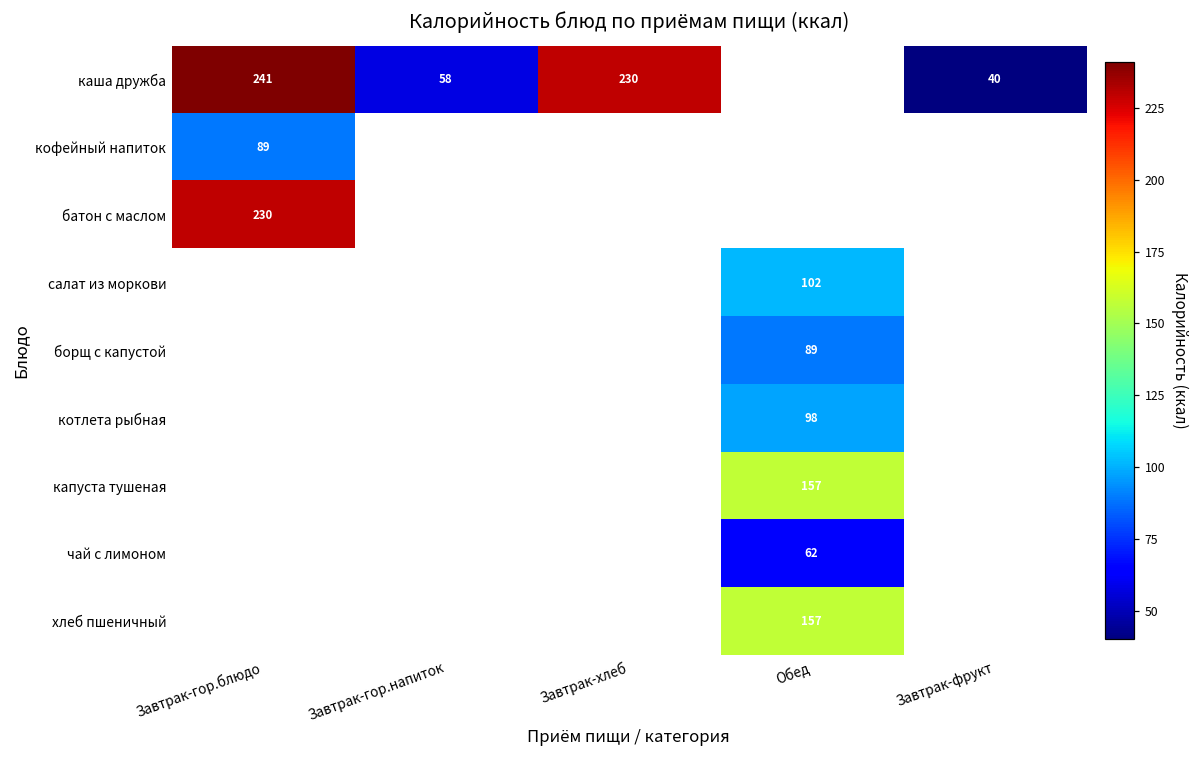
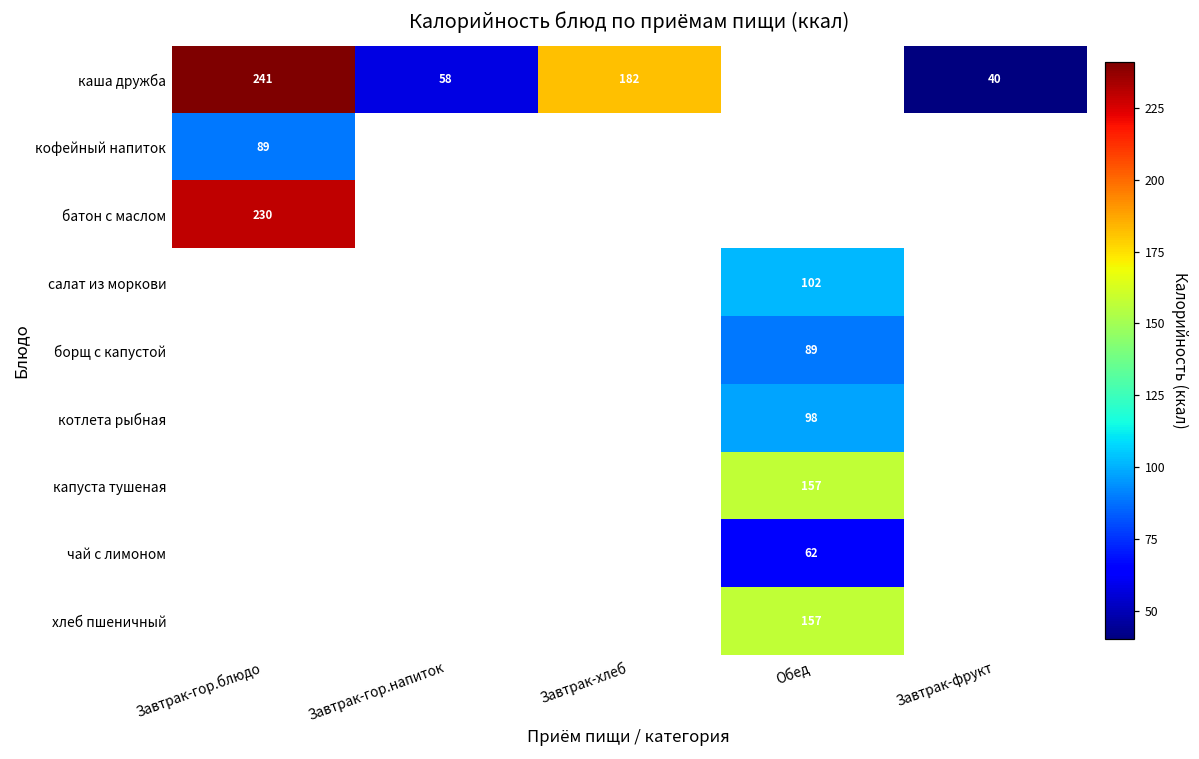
  {
    "каша дружба": {
      "Завтрак-гор.блюдо": 241,
      "Завтрак-гор.напиток": 58,
-     "Завтрак-хлеб": 230,
+     "Завтрак-хлеб": 182,
      "Завтрак-фрукт": 40
    },
    "кофейный напиток": {
      "Завтрак-гор.блюдо": 89
    },
    "батон с маслом": {
      "Завтрак-гор.блюдо": 230
    },
    "салат из моркови": {
      "Обед": 102
    },
    "борщ с капустой": {
      "Обед": 89
    },
    "котлета рыбная": {
      "Обед": 98
    },
    "капуста тушеная": {
      "Обед": 157
    },
    "чай с лимоном": {
      "Обед": 62
    },
    "хлеб пшеничный": {
      "Обед": 157
    }
  }
